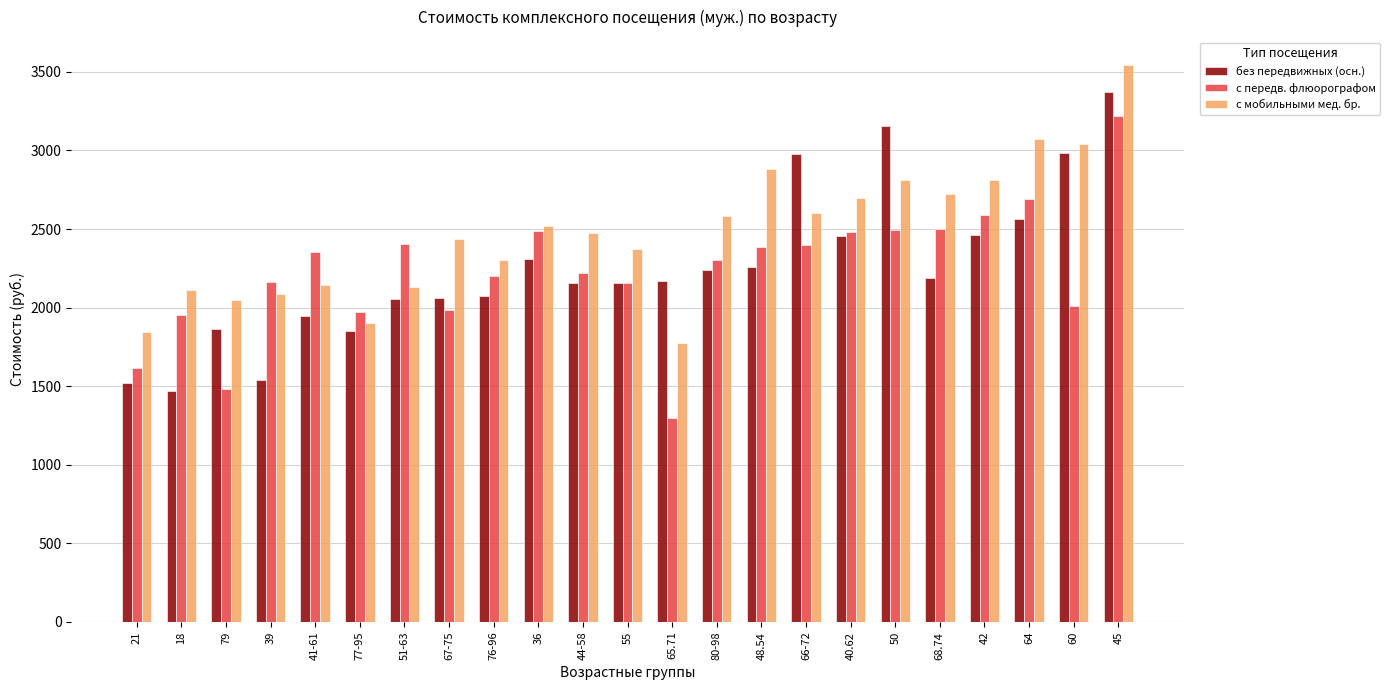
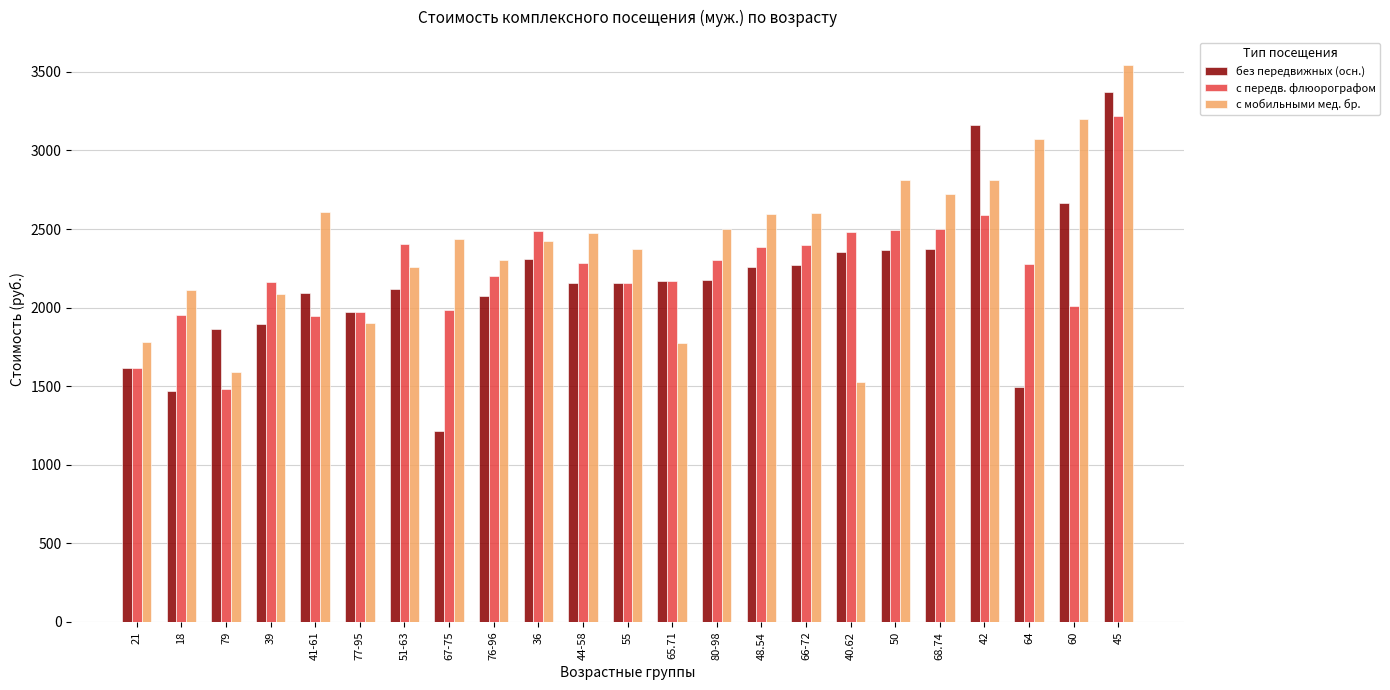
  {
    "без передвижных (осн.)": {
-     "21": 1520,
+     "21": 1620,
      "18": 1470,
      "79": 1860,
-     "39": 1540,
-     "41-61": 1950,
-     "77-95": 1850,
-     "51-63": 2050,
-     "67-75": 2060,
+     "39": 1900,
+     "41-61": 2090,
+     "77-95": 1970,
+     "51-63": 2120,
+     "67-75": 1220,
      "76-96": 2070,
      "36": 2310,
      "44-58": 2160,
      "55": 2160,
      "65.71": 2170,
-     "80-98": 2240,
+     "80-98": 2180,
      "48.54": 2260,
-     "66-72": 2980,
-     "40.62": 2450,
-     "50": 3150,
-     "68.74": 2190,
-     "42": 2460,
-     "64": 2560,
-     "60": 2980,
+     "66-72": 2270,
+     "40.62": 2350,
+     "50": 2360,
+     "68.74": 2380,
+     "42": 3160,
+     "64": 1490,
+     "60": 2670,
      "45": 3370
    },
    "с передв. флюорографом": {
      "21": 1620,
      "18": 1950,
      "79": 1480,
      "39": 2170,
-     "41-61": 2350,
+     "41-61": 1950,
      "77-95": 1970,
      "51-63": 2410,
      "67-75": 1990,
      "76-96": 2200,
      "36": 2490,
-     "44-58": 2220,
+     "44-58": 2280,
      "55": 2160,
-     "65.71": 1300,
+     "65.71": 2170,
      "80-98": 2300,
      "48.54": 2390,
      "66-72": 2400,
      "40.62": 2480,
      "50": 2490,
      "68.74": 2500,
      "42": 2590,
-     "64": 2690,
+     "64": 2270,
      "60": 2010,
      "45": 3220
    },
    "с мобильными мед. бр.": {
-     "21": 1850,
+     "21": 1780,
      "18": 2110,
-     "79": 2050,
+     "79": 1590,
      "39": 2090,
-     "41-61": 2140,
+     "41-61": 2610,
      "77-95": 1900,
-     "51-63": 2130,
+     "51-63": 2260,
      "67-75": 2430,
      "76-96": 2300,
-     "36": 2520,
+     "36": 2420,
      "44-58": 2480,
      "55": 2370,
      "65.71": 1780,
-     "80-98": 2590,
-     "48.54": 2880,
+     "80-98": 2500,
+     "48.54": 2590,
      "66-72": 2600,
-     "40.62": 2700,
+     "40.62": 1520,
      "50": 2810,
      "68.74": 2720,
      "42": 2810,
      "64": 3070,
-     "60": 3040,
+     "60": 3200,
      "45": 3540
    }
  }
